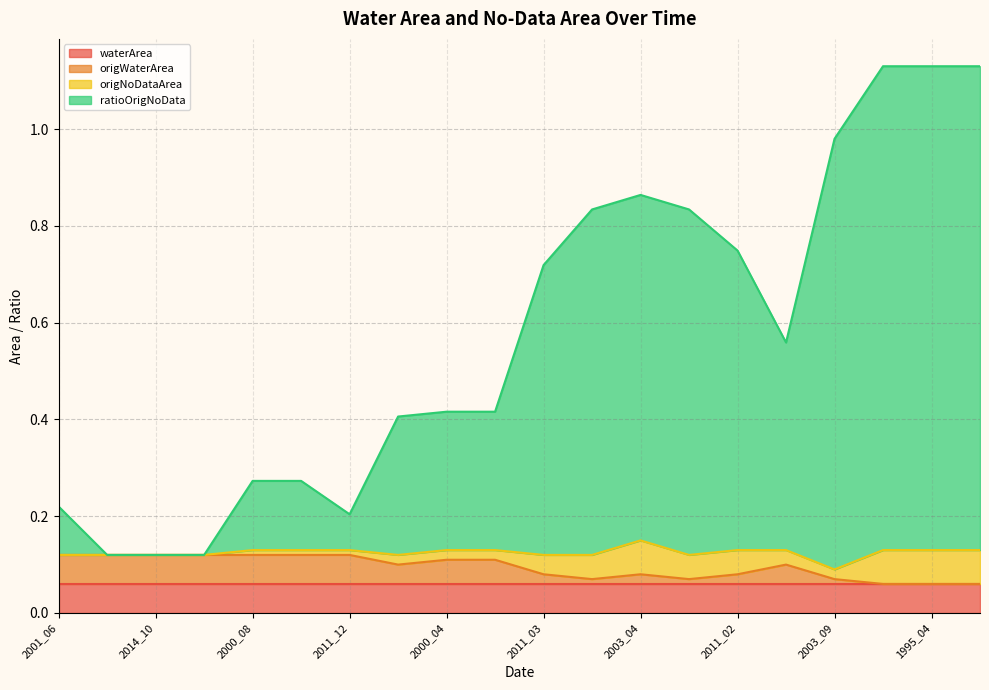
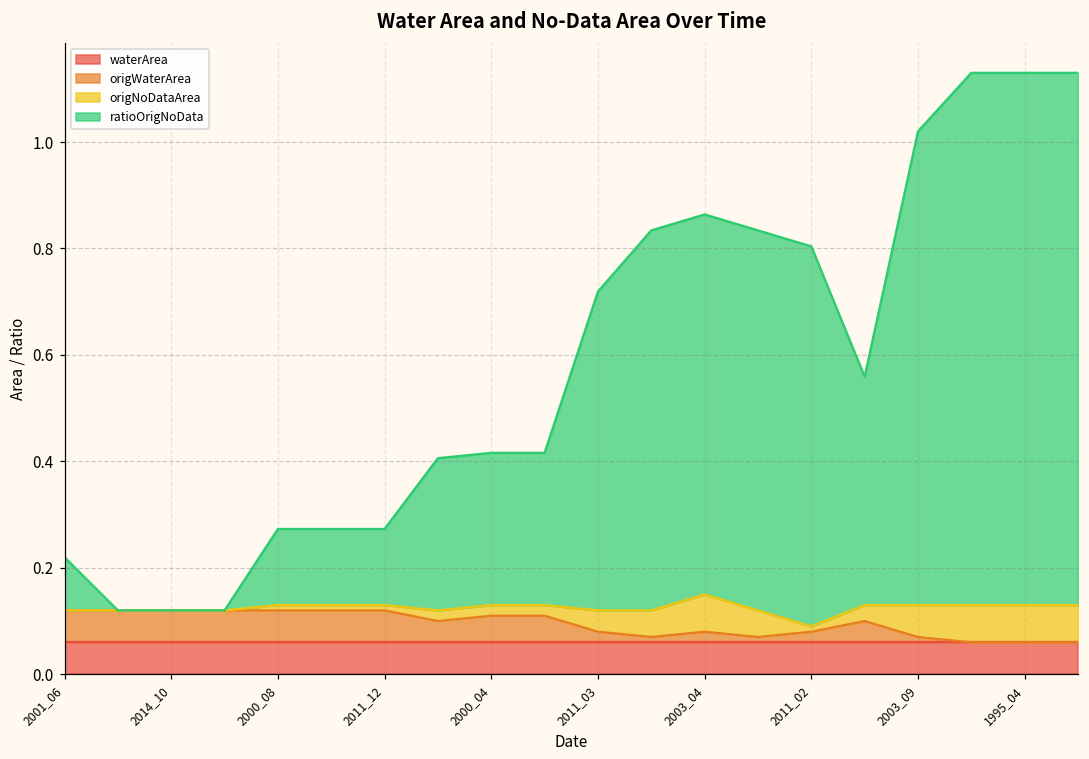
  {
    "origNoDataArea": {
      "2000_08": 0.01,
      "2011_12": 0.01,
      "2000_04": 0.02,
      "2011_03": 0.04,
      "2003_04": 0.07,
-     "2011_02": 0.05,
-     "2003_09": 0.02,
+     "2011_02": 0.01,
+     "2003_09": 0.06,
      "1995_04": 0.07
    },
    "ratioOrigNoData": {
      "2001_06": 0.10,
      "2000_08": 0.14,
-     "2011_12": 0.07,
+     "2011_12": 0.14,
      "2000_04": 0.29,
      "2011_03": 0.60,
      "2003_04": 0.71,
-     "2011_02": 0.62,
+     "2011_02": 0.71,
      "2003_09": 0.89,
      "1995_04": 1.00
    }
  }
